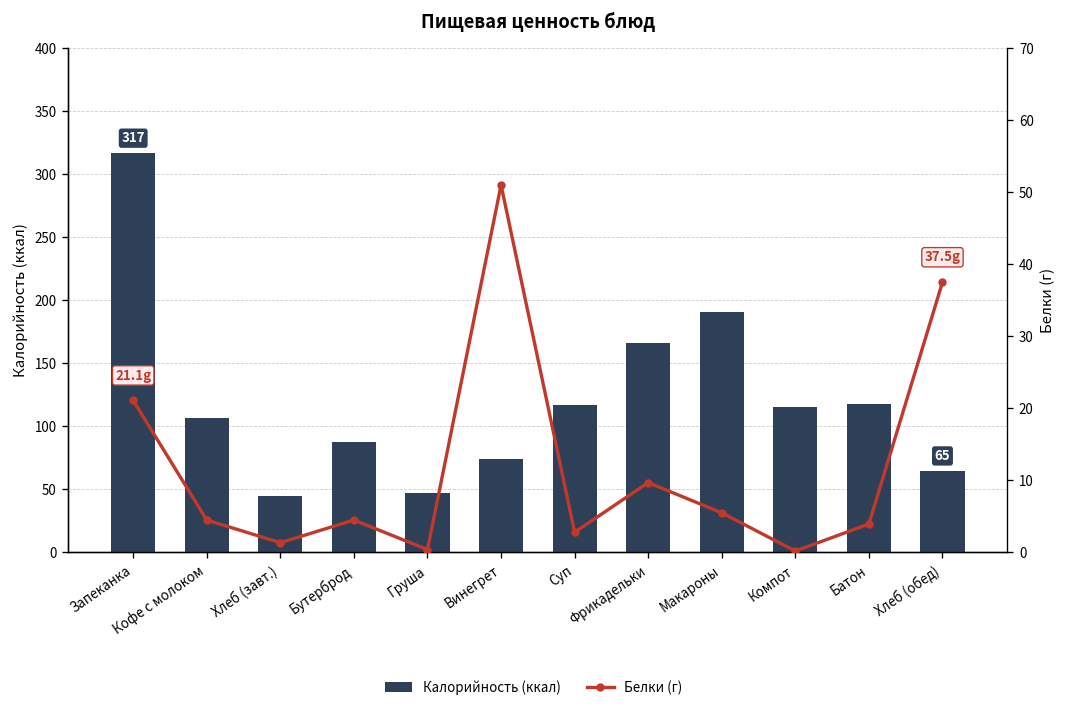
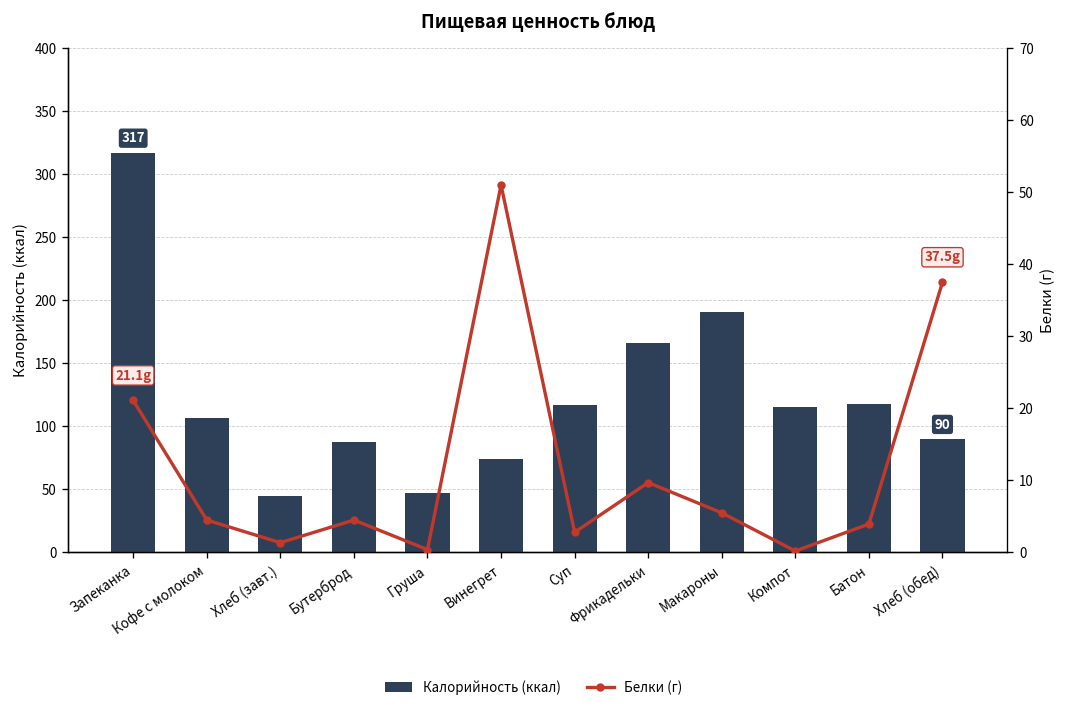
  {
    "Калорийность (ккал)": {
-     "Хлеб (обед)": 65
+     "Хлеб (обед)": 90
    }
  }
